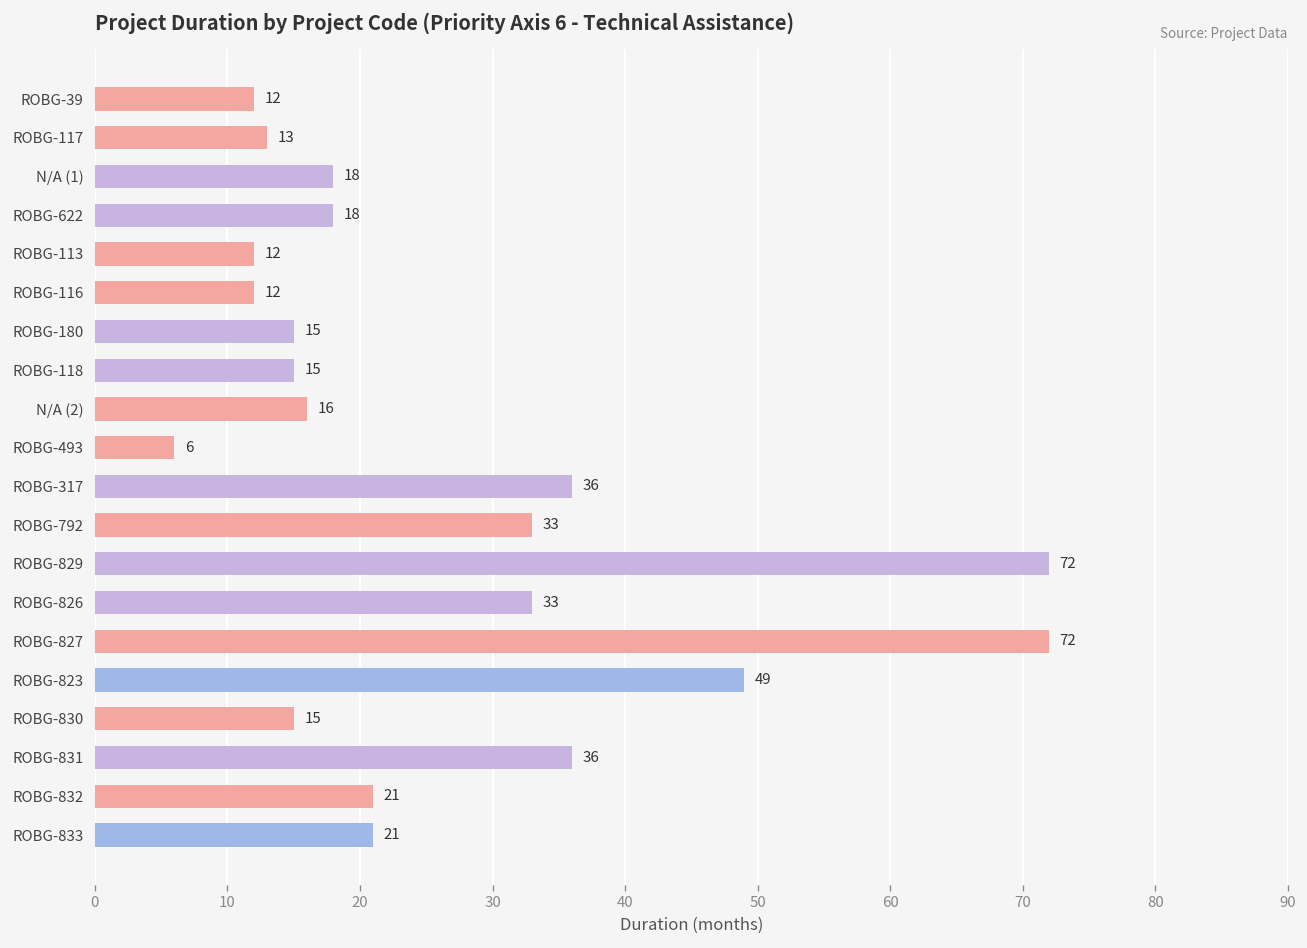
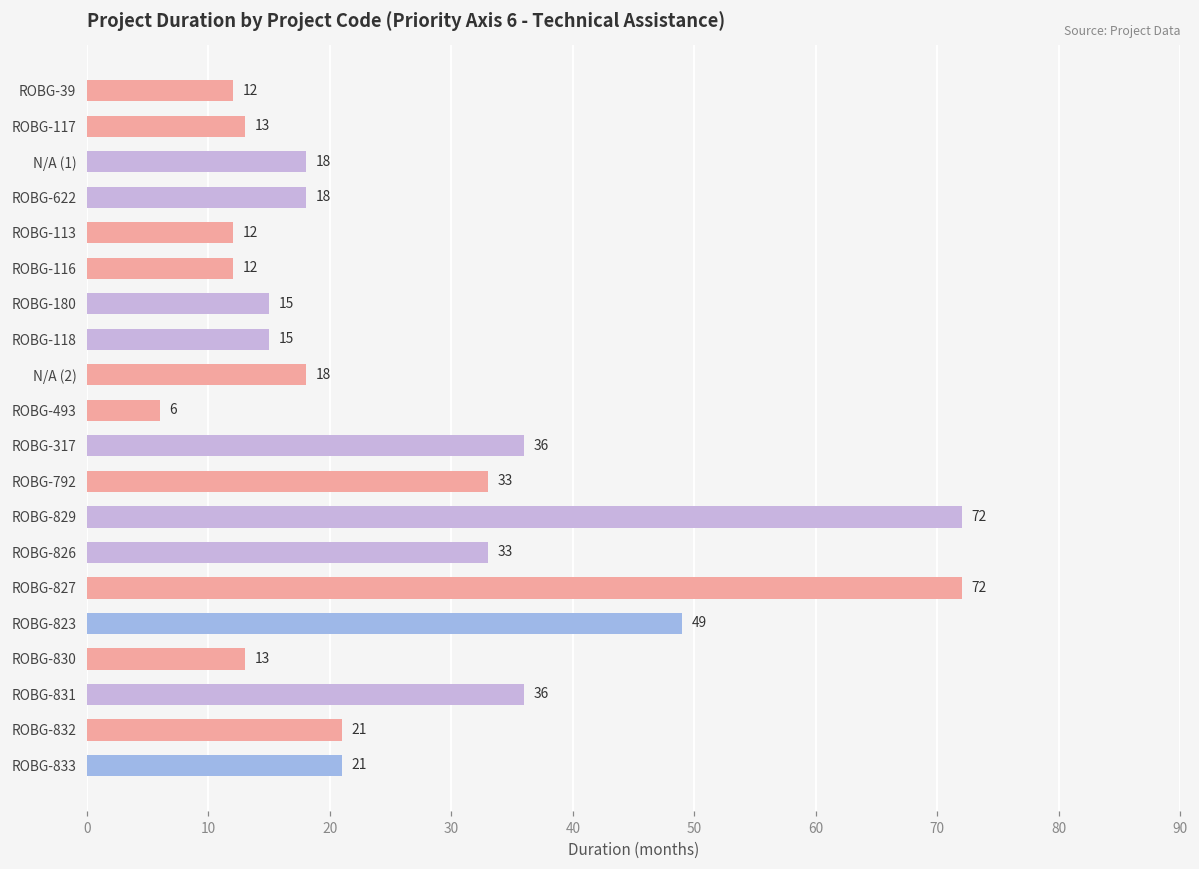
  {
    "ROBG-39": 12,
    "ROBG-117": 13,
    "N/A (1)": 18,
    "ROBG-622": 18,
    "ROBG-113": 12,
    "ROBG-116": 12,
    "ROBG-180": 15,
    "ROBG-118": 15,
-   "N/A (2)": 16,
+   "N/A (2)": 18,
    "ROBG-493": 6,
    "ROBG-317": 36,
    "ROBG-792": 33,
    "ROBG-829": 72,
    "ROBG-826": 33,
    "ROBG-827": 72,
    "ROBG-823": 49,
-   "ROBG-830": 15,
+   "ROBG-830": 13,
    "ROBG-831": 36,
    "ROBG-832": 21,
    "ROBG-833": 21
  }
